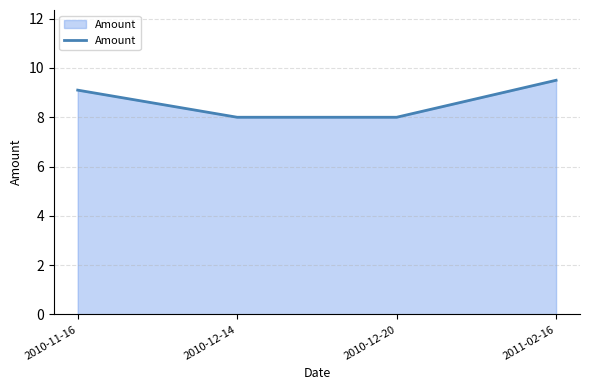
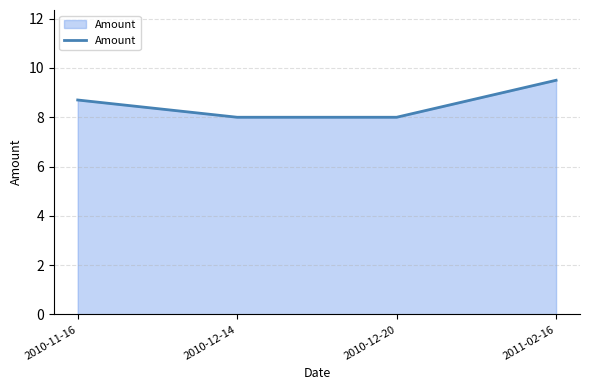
  {
-   "2010-11-16": 9.1,
+   "2010-11-16": 8.7,
    "2010-12-14": 8.0,
    "2010-12-20": 8.0,
    "2011-02-16": 9.5
  }
